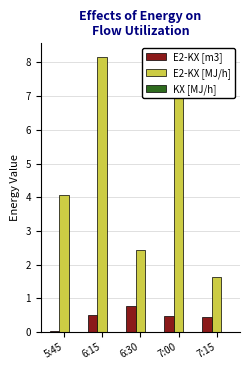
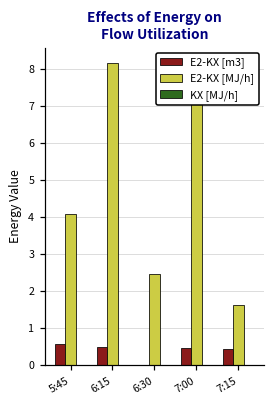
  {
    "E2-KX [m3]": {
-     "5:45": 0.0,
+     "5:45": 0.6,
      "6:15": 0.5,
-     "6:30": 0.8,
+     "6:30": 0.0,
      "7:00": 0.5,
      "7:15": 0.4
    },
    "E2-KX [MJ/h]": {
      "5:45": 4.1,
      "6:15": 8.2,
      "6:30": 2.4,
      "7:15": 1.6
    },
    "KX [MJ/h]": {
      "5:45": 0.0,
      "6:15": 0.0,
      "6:30": 0.0,
      "7:00": 0.0,
      "7:15": 0.0
    }
  }
